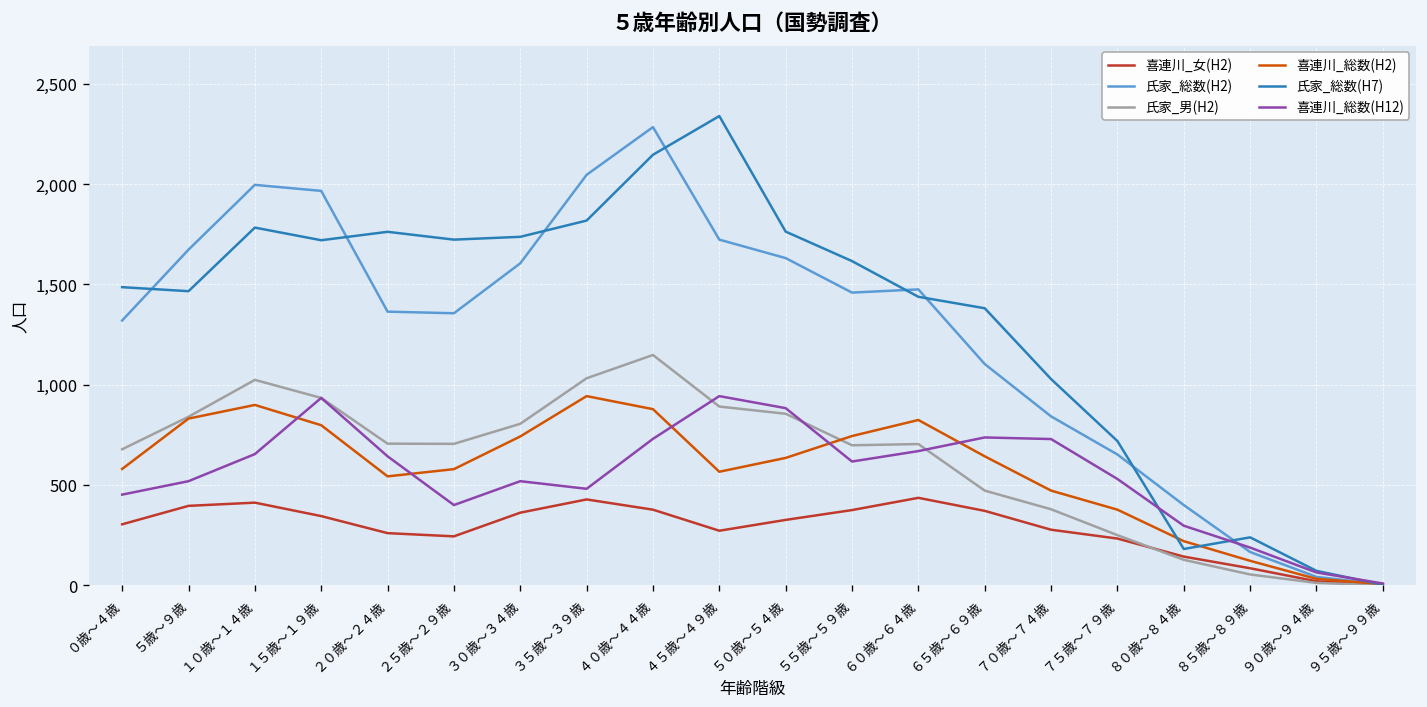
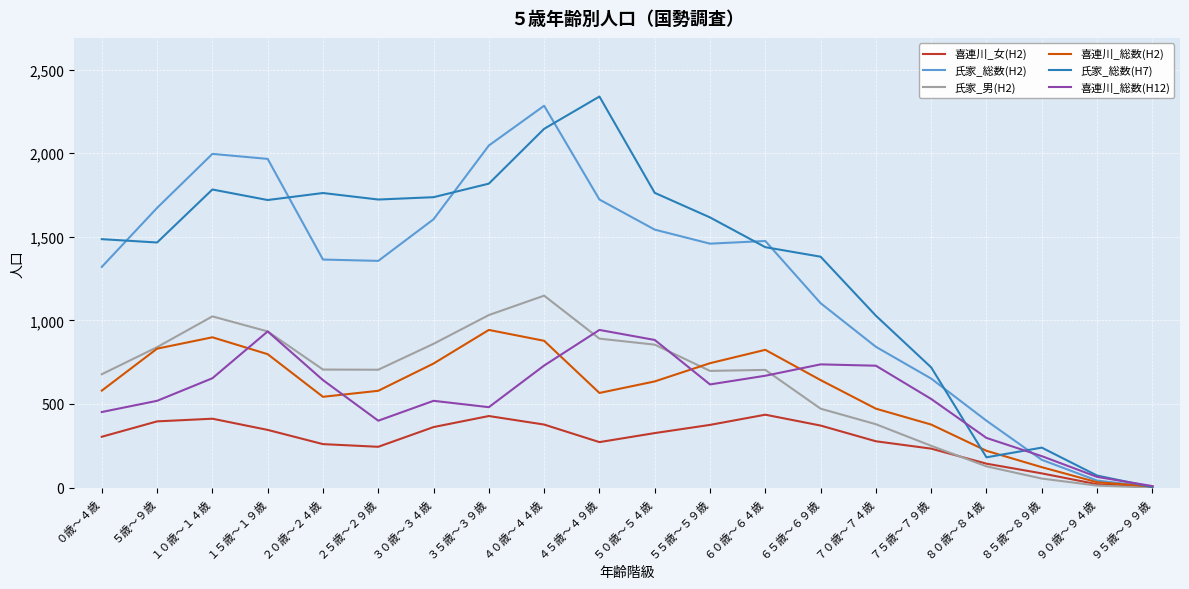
  {
    "氏家_総数(H2)": {
      "０歳～４歳": "1,320",
      "５歳～９歳": "1,670",
      "１０歳～１４歳": "2,000",
      "１５歳～１９歳": "1,970",
      "２０歳～２４歳": "1,360",
      "２５歳～２９歳": "1,360",
      "３０歳～３４歳": "1,610",
      "３５歳～３９歳": "2,050",
      "４０歳～４４歳": "2,280",
      "４５歳～４９歳": "1,720",
-     "５０歳～５４歳": "1,630",
+     "５０歳～５４歳": "1,540",
      "５５歳～５９歳": "1,460",
      "６０歳～６４歳": "1,480",
      "６５歳～６９歳": "1,100",
      "７０歳～７４歳": "840",
      "７５歳～７９歳": "650",
      "８０歳～８４歳": "400",
      "８５歳～８９歳": "170"
    },
    "氏家_男(H2)": {
      "０歳～４歳": "680",
      "１０歳～１４歳": "1,020",
      "２０歳～２４歳": "710",
      "２５歳～２９歳": "710",
-     "３０歳～３４歳": "810",
+     "３０歳～３４歳": "860",
      "３５歳～３９歳": "1,030",
      "４０歳～４４歳": "1,150",
      "４５歳～４９歳": "890",
      "５０歳～５４歳": "860",
      "５５歳～５９歳": "700",
      "６０歳～６４歳": "700",
      "６５歳～６９歳": "470",
      "７０歳～７４歳": "380",
      "７５歳～７９歳": "250",
      "８０歳～８４歳": "130",
      "８５歳～８９歳": "50"
    },
    "氏家_総数(H7)": {
      "０歳～４歳": "1,490",
      "５歳～９歳": "1,470",
      "１０歳～１４歳": "1,780",
      "１５歳～１９歳": "1,720",
      "２０歳～２４歳": "1,760",
      "２５歳～２９歳": "1,720",
      "３０歳～３４歳": "1,740",
      "３５歳～３９歳": "1,820",
      "４０歳～４４歳": "2,150",
      "４５歳～４９歳": "2,340",
      "５０歳～５４歳": "1,760",
      "５５歳～５９歳": "1,620",
      "６０歳～６４歳": "1,440",
      "６５歳～６９歳": "1,380",
      "７０歳～７４歳": "1,030",
      "７５歳～７９歳": "720",
      "８０歳～８４歳": "180",
      "８５歳～８９歳": "240"
    },
    "喜連川_総数(H12)": {
      "０歳～４歳": "450",
      "５歳～９歳": "520",
      "１０歳～１４歳": "650",
      "２０歳～２４歳": "640",
      "２５歳～２９歳": "400",
      "３０歳～３４歳": "520",
      "３５歳～３９歳": "480",
      "４０歳～４４歳": "730",
      "４５歳～４９歳": "940",
      "５０歳～５４歳": "880",
      "５５歳～５９歳": "620",
      "６０歳～６４歳": "670",
      "６５歳～６９歳": "740",
      "７０歳～７４歳": "730",
      "７５歳～７９歳": "530",
      "８０歳～８４歳": "300",
      "８５歳～８９歳": "190"
    }
  }
